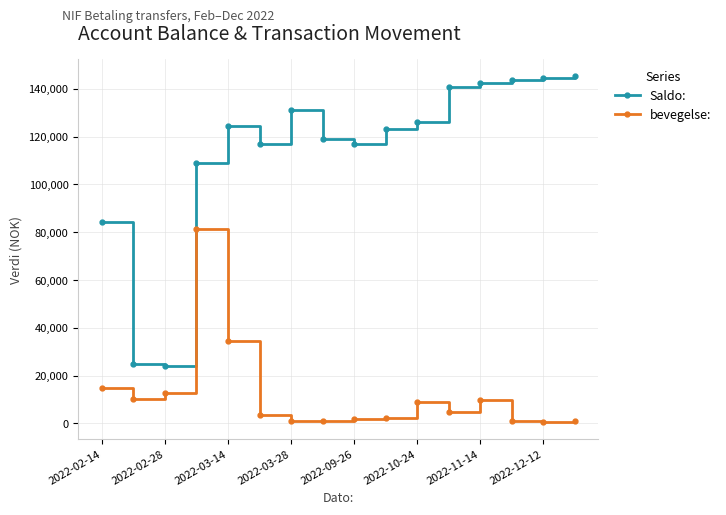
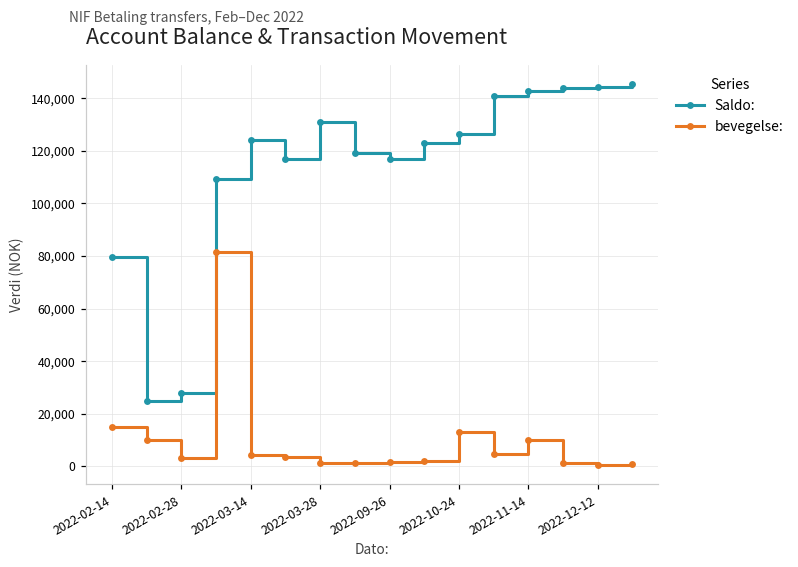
  {
    "Saldo:": {
-     "2022-02-14": "84,000",
-     "2022-02-28": "24,000",
+     "2022-02-14": "80,000",
+     "2022-02-28": "28,000",
      "2022-03-14": "124,000",
      "2022-03-28": "131,000",
      "2022-09-26": "117,000",
      "2022-10-24": "126,000",
      "2022-11-14": "143,000",
      "2022-12-12": "144,000"
    },
    "bevegelse:": {
      "2022-02-14": "15,000",
-     "2022-02-28": "13,000",
-     "2022-03-14": "34,000",
+     "2022-02-28": "3,000",
+     "2022-03-14": "4,000",
      "2022-03-28": "1,000",
      "2022-09-26": "2,000",
-     "2022-10-24": "9,000",
+     "2022-10-24": "13,000",
      "2022-11-14": "10,000",
      "2022-12-12": "1,000"
    }
  }
